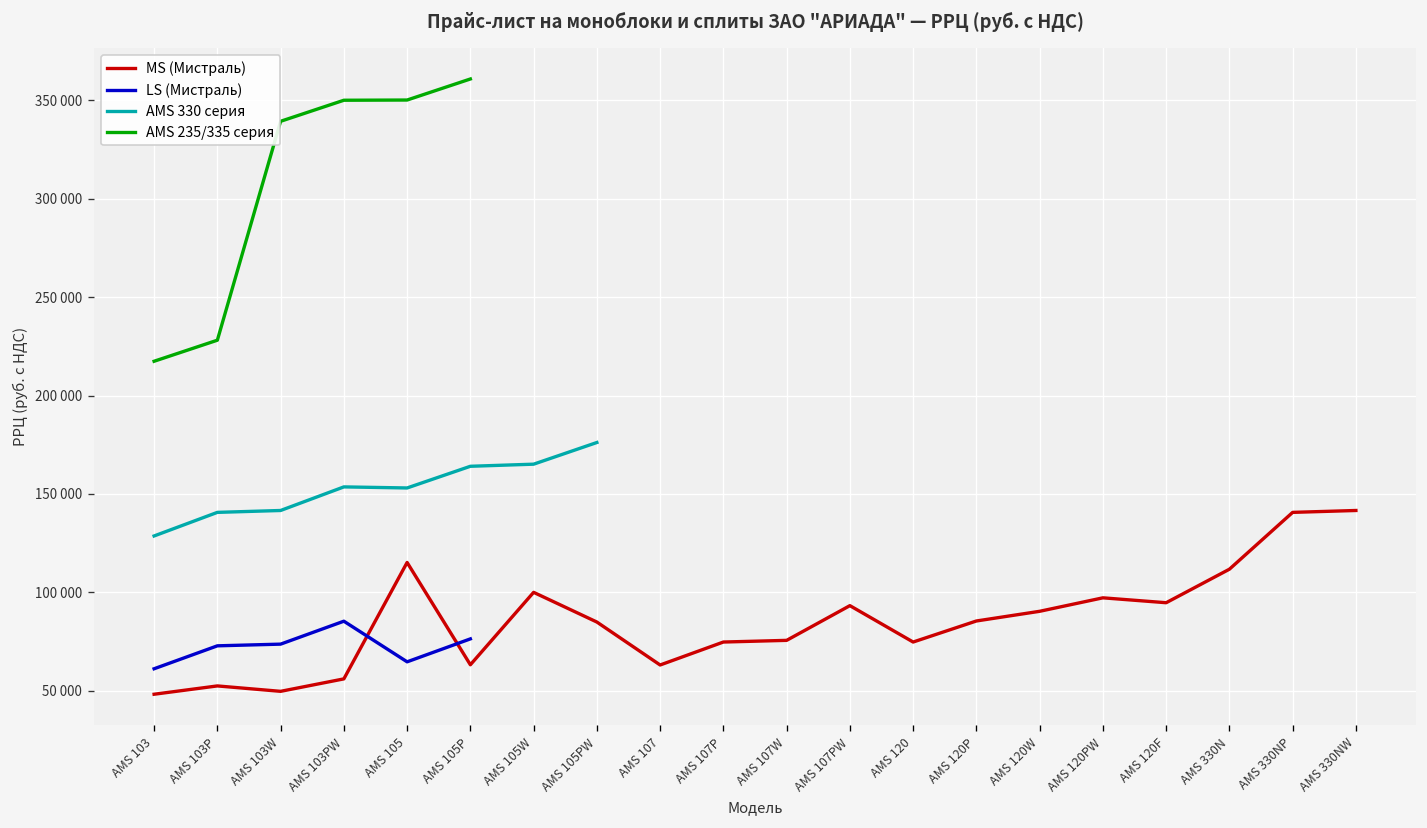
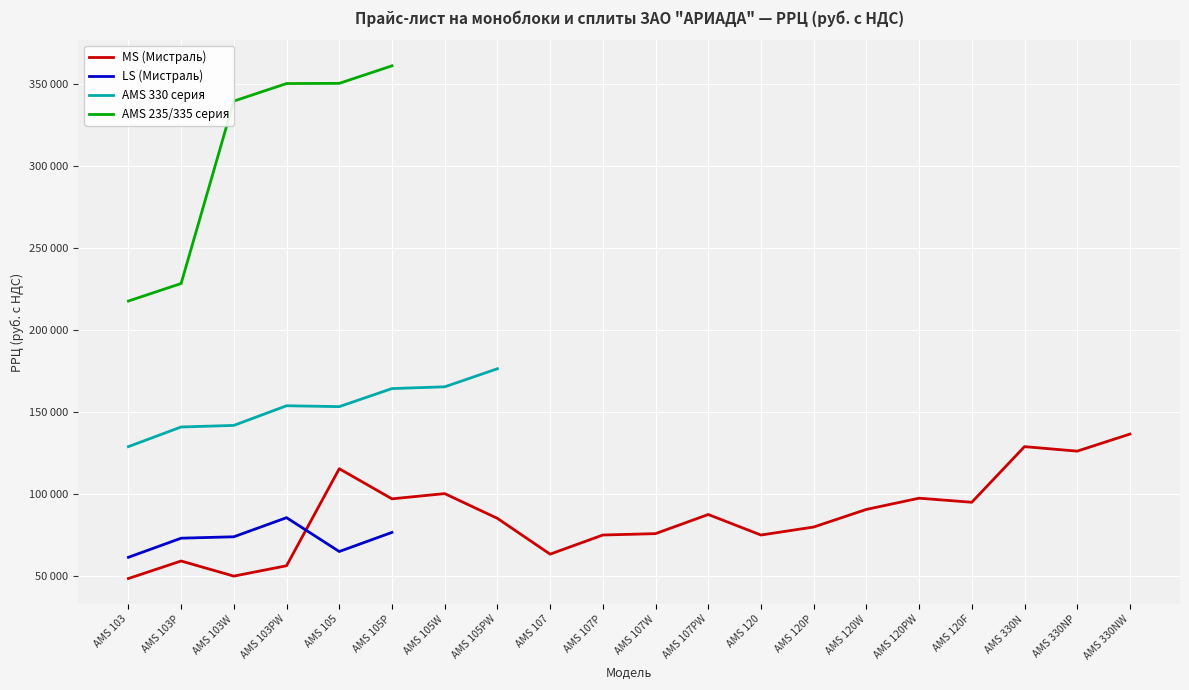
  {
    "MS (Мистраль)": {
      "AMS 103": 48000,
-     "AMS 103P": 52000,
+     "AMS 103P": 59000,
      "AMS 103W": 50000,
      "AMS 103PW": 56000,
      "AMS 105": 115000,
-     "AMS 105P": 63000,
+     "AMS 105P": 97000,
      "AMS 105W": 100000,
      "AMS 105PW": 85000,
      "AMS 107": 63000,
      "AMS 107P": 75000,
      "AMS 107W": 76000,
-     "AMS 107PW": 93000,
+     "AMS 107PW": 87000,
      "AMS 120": 75000,
-     "AMS 120P": 85000,
+     "AMS 120P": 80000,
      "AMS 120W": 90000,
      "AMS 120PW": 97000,
      "AMS 120F": 95000,
-     "AMS 330N": 112000,
-     "AMS 330NP": 141000,
-     "AMS 330NW": 142000
+     "AMS 330N": 129000,
+     "AMS 330NP": 126000,
+     "AMS 330NW": 136000
    },
    "LS (Мистраль)": {
      "AMS 103": 61000,
      "AMS 103P": 73000,
      "AMS 103W": 74000,
      "AMS 103PW": 85000,
      "AMS 105": 65000,
      "AMS 105P": 76000
    },
    "AMS 330 серия": {
      "AMS 103": 129000,
      "AMS 103P": 141000,
      "AMS 103W": 142000,
      "AMS 103PW": 154000,
      "AMS 105": 153000,
      "AMS 105P": 164000,
      "AMS 105W": 165000,
      "AMS 105PW": 176000
    },
    "AMS 235/335 серия": {
      "AMS 103": 217000,
      "AMS 103P": 228000,
      "AMS 103PW": 350000,
      "AMS 105": 350000,
      "AMS 105P": 361000
    }
  }
